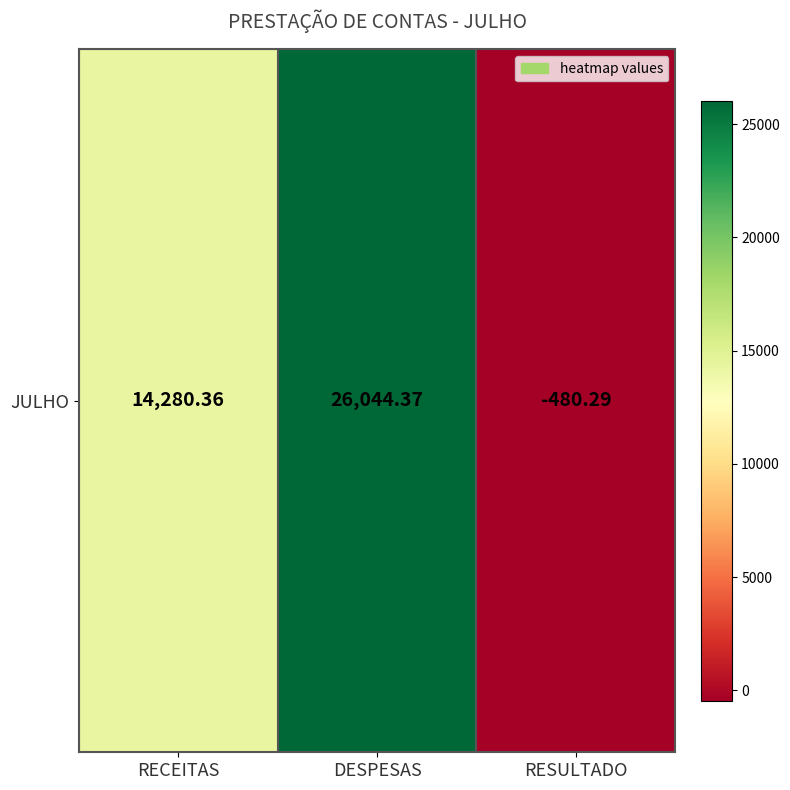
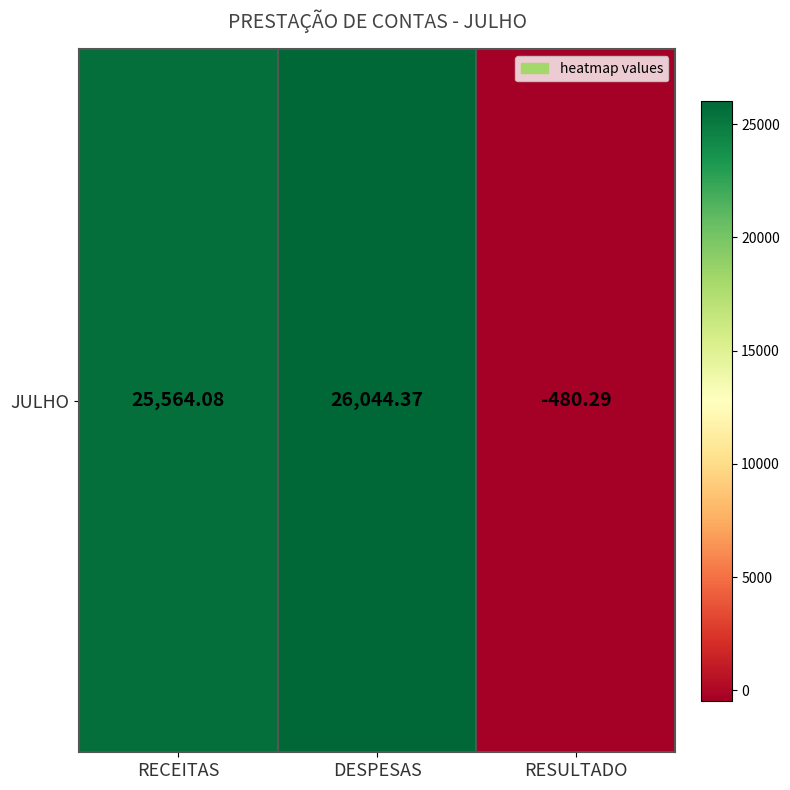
  {
    "JULHO": {
-     "RECEITAS": "14,280.36",
+     "RECEITAS": "25,564.08",
      "DESPESAS": "26,044.37",
      "RESULTADO": "-480.29"
    }
  }
